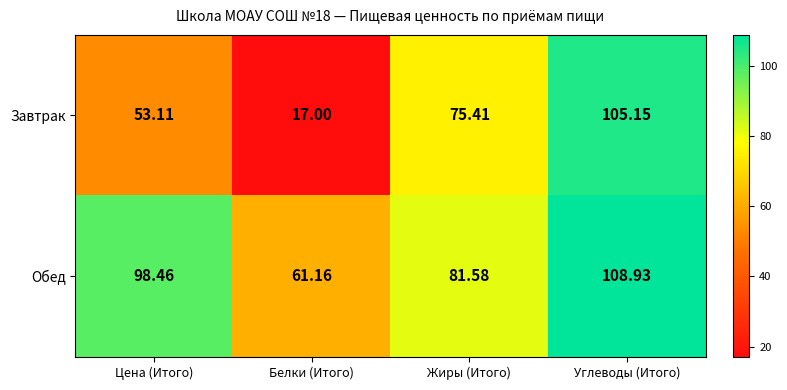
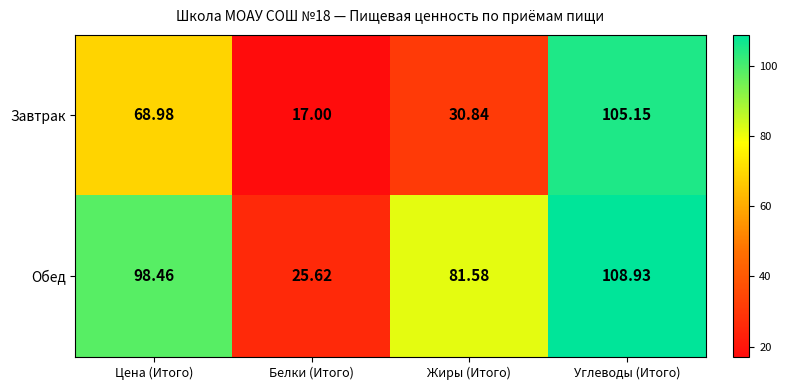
  {
    "Завтрак": {
-     "Цена (Итого)": 53.11,
+     "Цена (Итого)": 68.98,
      "Белки (Итого)": 17.00,
-     "Жиры (Итого)": 75.41,
+     "Жиры (Итого)": 30.84,
      "Углеводы (Итого)": 105.15
    },
    "Обед": {
      "Цена (Итого)": 98.46,
-     "Белки (Итого)": 61.16,
+     "Белки (Итого)": 25.62,
      "Жиры (Итого)": 81.58,
      "Углеводы (Итого)": 108.93
    }
  }
